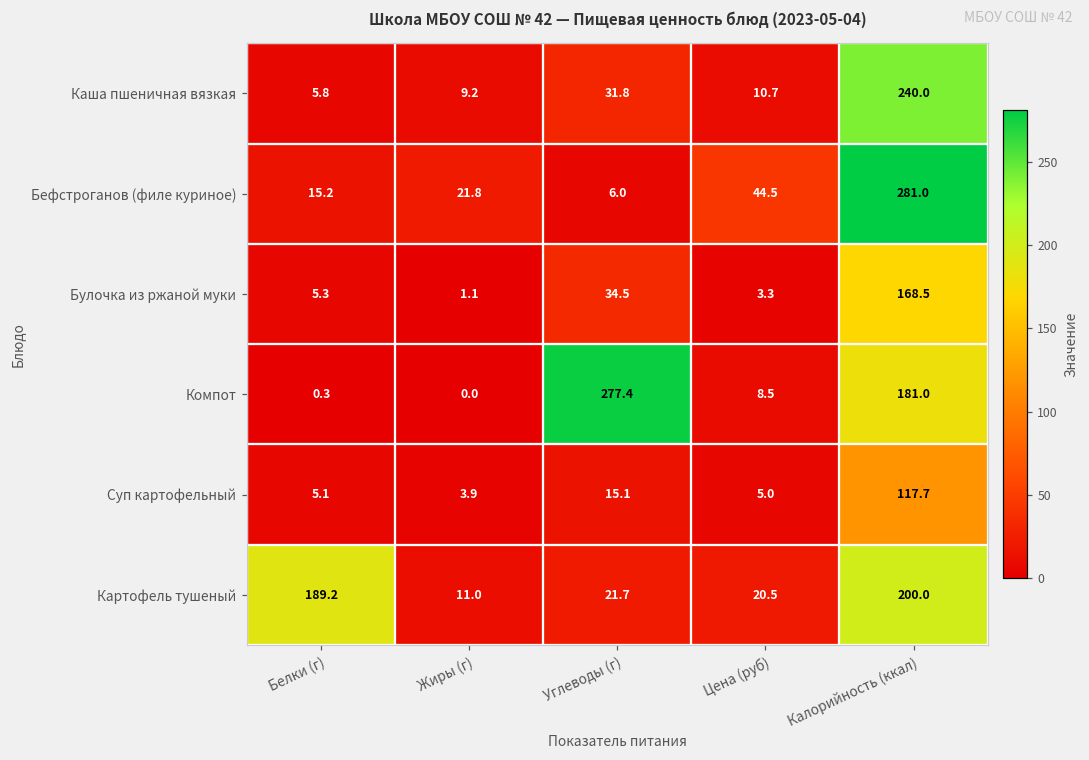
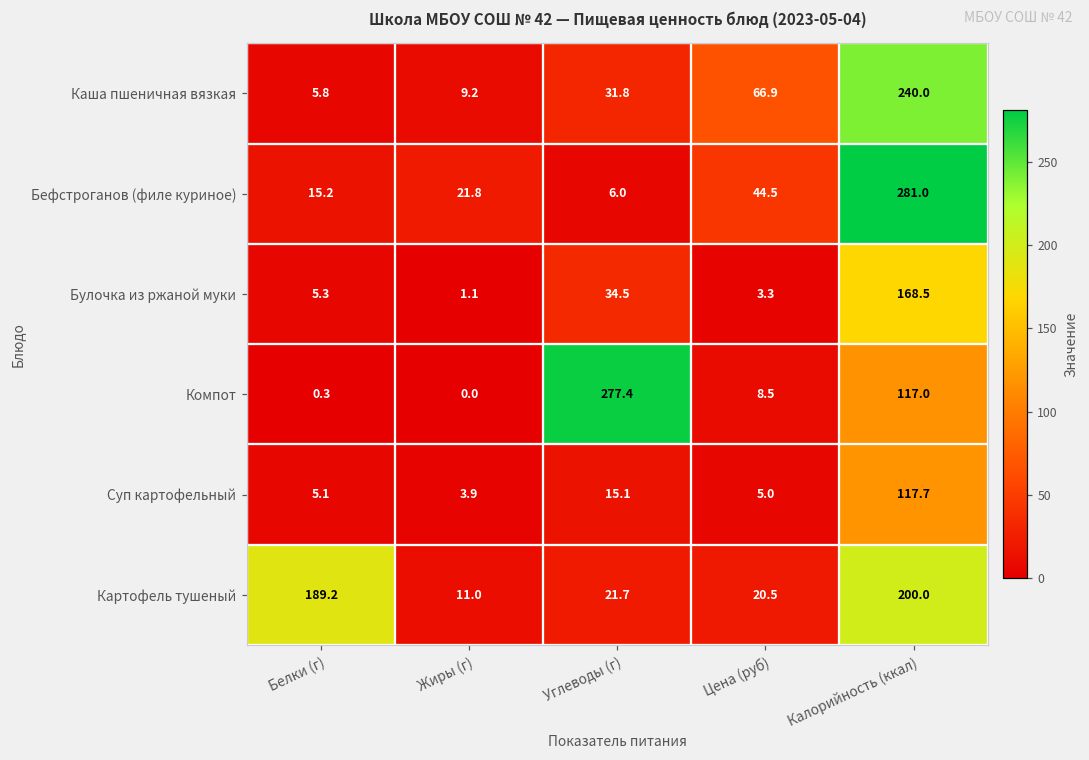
  {
    "Каша пшеничная вязкая": {
      "Белки (г)": 5.8,
      "Жиры (г)": 9.2,
      "Углеводы (г)": 31.8,
-     "Цена (руб)": 10.7,
+     "Цена (руб)": 66.9,
      "Калорийность (ккал)": 240.0
    },
    "Бефстроганов (филе куриное)": {
      "Белки (г)": 15.2,
      "Жиры (г)": 21.8,
      "Углеводы (г)": 6.0,
      "Цена (руб)": 44.5,
      "Калорийность (ккал)": 281.0
    },
    "Булочка из ржаной муки": {
      "Белки (г)": 5.3,
      "Жиры (г)": 1.1,
      "Углеводы (г)": 34.5,
      "Цена (руб)": 3.3,
      "Калорийность (ккал)": 168.5
    },
    "Компот": {
      "Белки (г)": 0.3,
      "Жиры (г)": 0.0,
      "Углеводы (г)": 277.4,
      "Цена (руб)": 8.5,
-     "Калорийность (ккал)": 181.0
+     "Калорийность (ккал)": 117.0
    },
    "Суп картофельный": {
      "Белки (г)": 5.1,
      "Жиры (г)": 3.9,
      "Углеводы (г)": 15.1,
      "Цена (руб)": 5.0,
      "Калорийность (ккал)": 117.7
    },
    "Картофель тушеный": {
      "Белки (г)": 189.2,
      "Жиры (г)": 11.0,
      "Углеводы (г)": 21.7,
      "Цена (руб)": 20.5,
      "Калорийность (ккал)": 200.0
    }
  }
